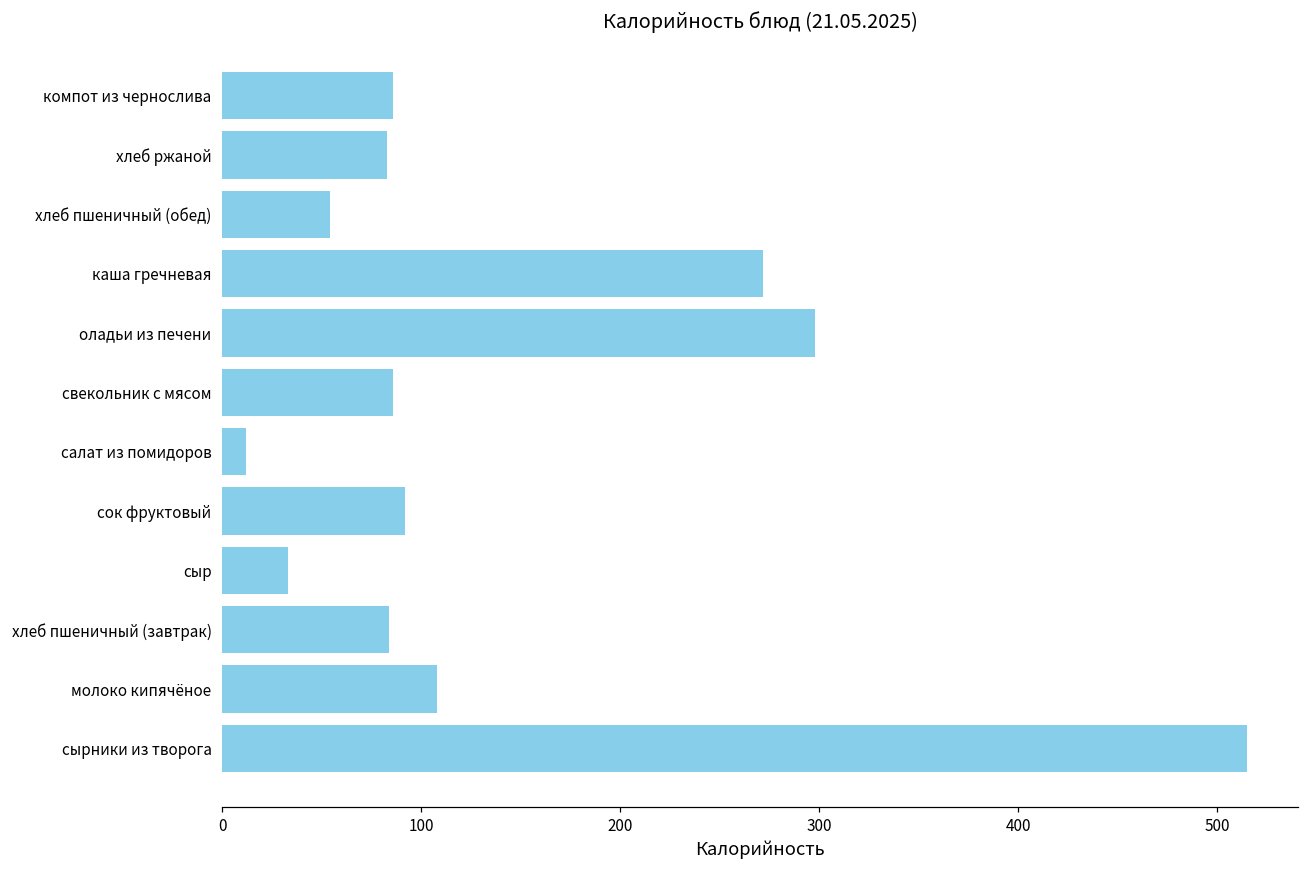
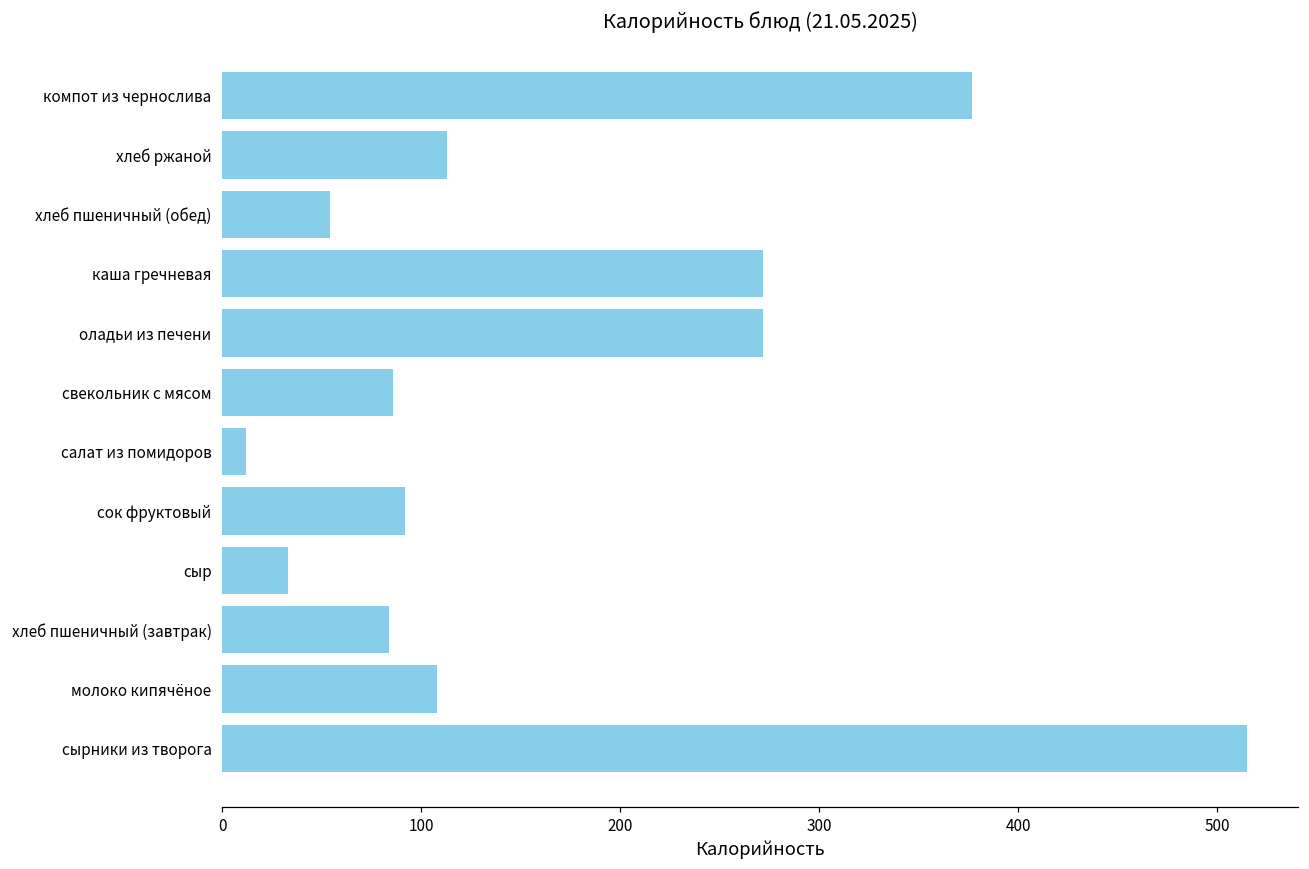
  {
-   "компот из чернослива": 86,
-   "хлеб ржаной": 83,
+   "компот из чернослива": 377,
+   "хлеб ржаной": 113,
    "хлеб пшеничный (обед)": 54,
    "каша гречневая": 272,
-   "оладьи из печени": 298,
+   "оладьи из печени": 272,
    "свекольник с мясом": 86,
    "салат из помидоров": 12,
    "сок фруктовый": 92,
    "сыр": 33,
    "хлеб пшеничный (завтрак)": 84,
    "молоко кипячёное": 108,
    "сырники из творога": 515
  }
